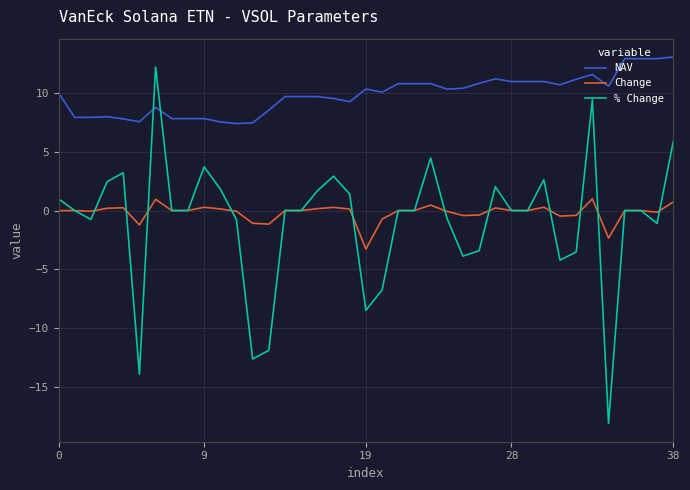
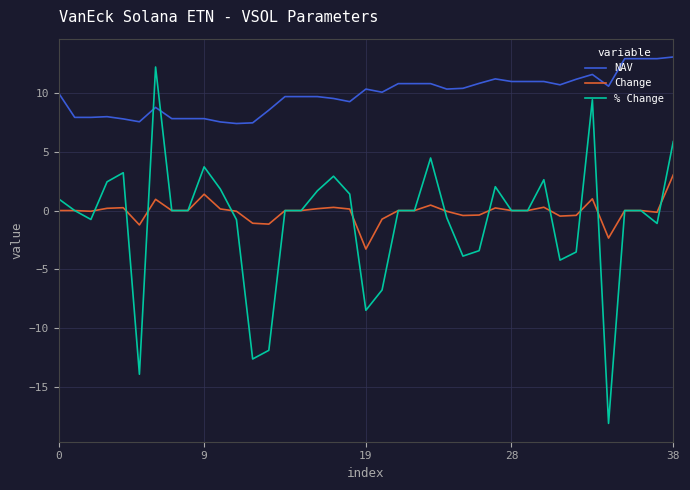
  {
    "NAV": {
      "0": 10.0,
      "9": 7.8,
      "19": 10.3,
      "28": 11.0,
      "38": 13.1
    },
    "Change": {
      "0": 0.0,
-     "9": 0.3,
+     "9": 1.4,
      "19": -3.3,
-     "38": 0.7
+     "38": 3.0
    },
    "% Change": {
      "0": 1.0,
      "9": 3.7,
      "19": -8.5,
      "38": 5.9
    }
  }
